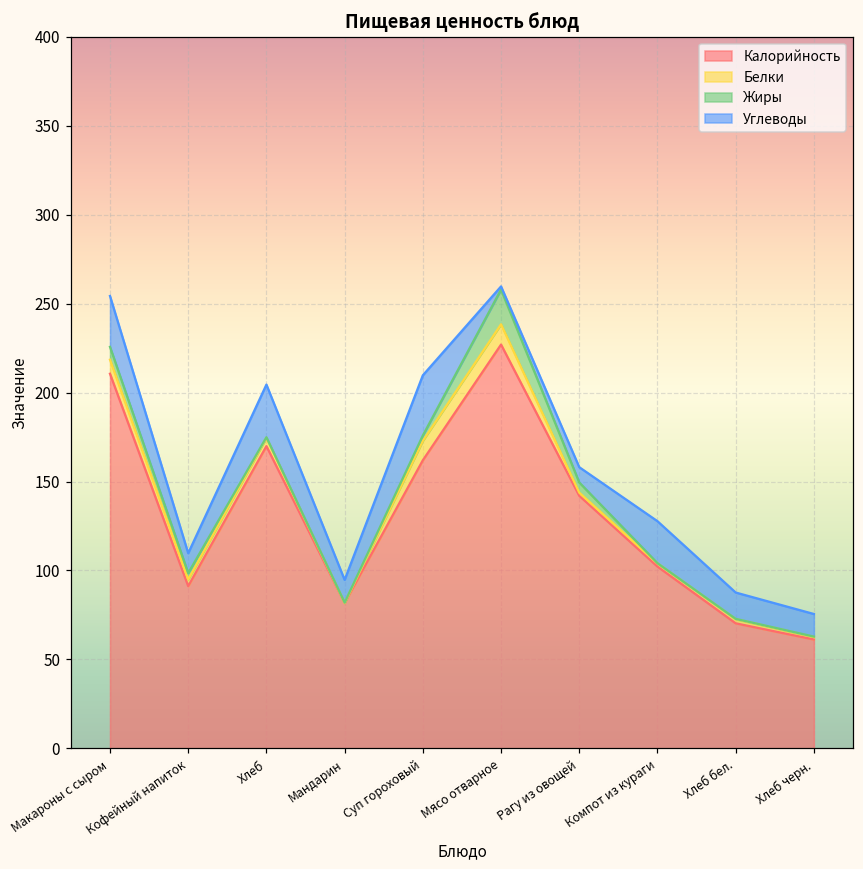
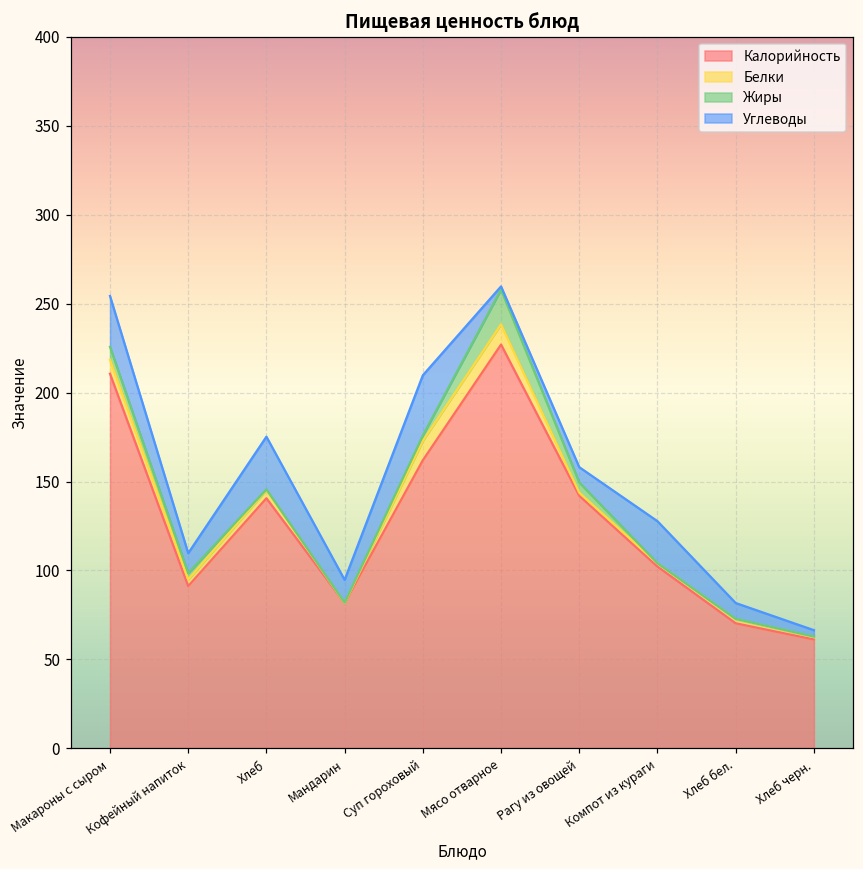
  {
    "Калорийность": {
      "Макароны с сыром": 211,
      "Кофейный напиток": 91,
-     "Хлеб": 170,
+     "Хлеб": 141,
      "Суп гороховый": 162,
      "Мясо отварное": 227,
      "Рагу из овощей": 142,
      "Компот из кураги": 102,
      "Хлеб бел.": 70
    },
    "Белки": {
      "Макароны с сыром": 8,
      "Кофейный напиток": 4,
      "Суп гороховый": 11,
      "Мясо отварное": 11,
      "Рагу из овощей": 2
    },
    "Жиры": {
      "Макароны с сыром": 7,
      "Кофейный напиток": 4,
      "Суп гороховый": 3,
      "Мясо отварное": 20,
      "Рагу из овощей": 6
    },
    "Углеводы": {
      "Макароны с сыром": 29,
      "Кофейный напиток": 11,
      "Хлеб": 30,
      "Мандарин": 13,
      "Суп гороховый": 34,
      "Мясо отварное": 2,
      "Рагу из овощей": 9,
      "Компот из кураги": 24,
-     "Хлеб бел.": 15,
-     "Хлеб черн.": 13
+     "Хлеб бел.": 9,
+     "Хлеб черн.": 4
    }
  }
